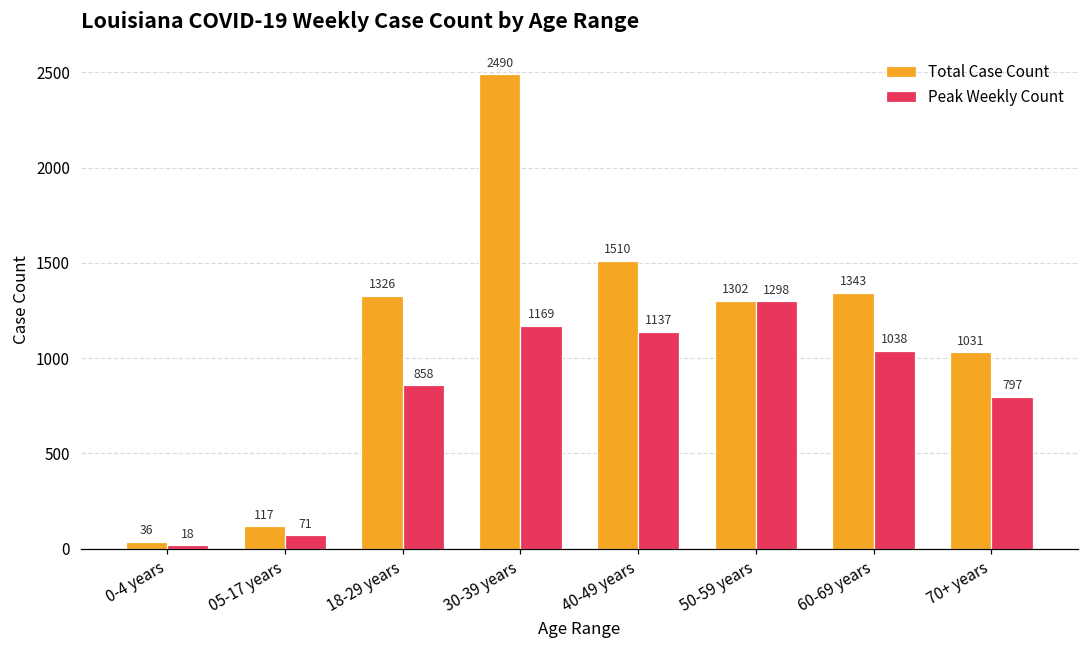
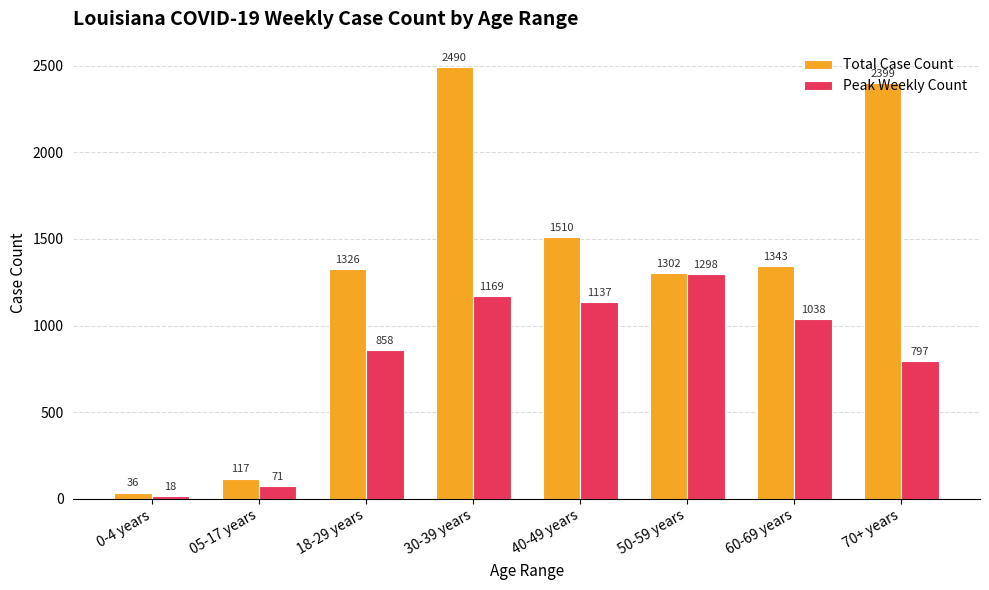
  {
    "Total Case Count": {
      "0-4 years": 36,
      "05-17 years": 117,
      "18-29 years": 1326,
      "30-39 years": 2490,
      "40-49 years": 1510,
      "50-59 years": 1302,
      "60-69 years": 1343,
-     "70+ years": 1031
+     "70+ years": 2399
    },
    "Peak Weekly Count": {
      "0-4 years": 18,
      "05-17 years": 71,
      "18-29 years": 858,
      "30-39 years": 1169,
      "40-49 years": 1137,
      "50-59 years": 1298,
      "60-69 years": 1038,
      "70+ years": 797
    }
  }
